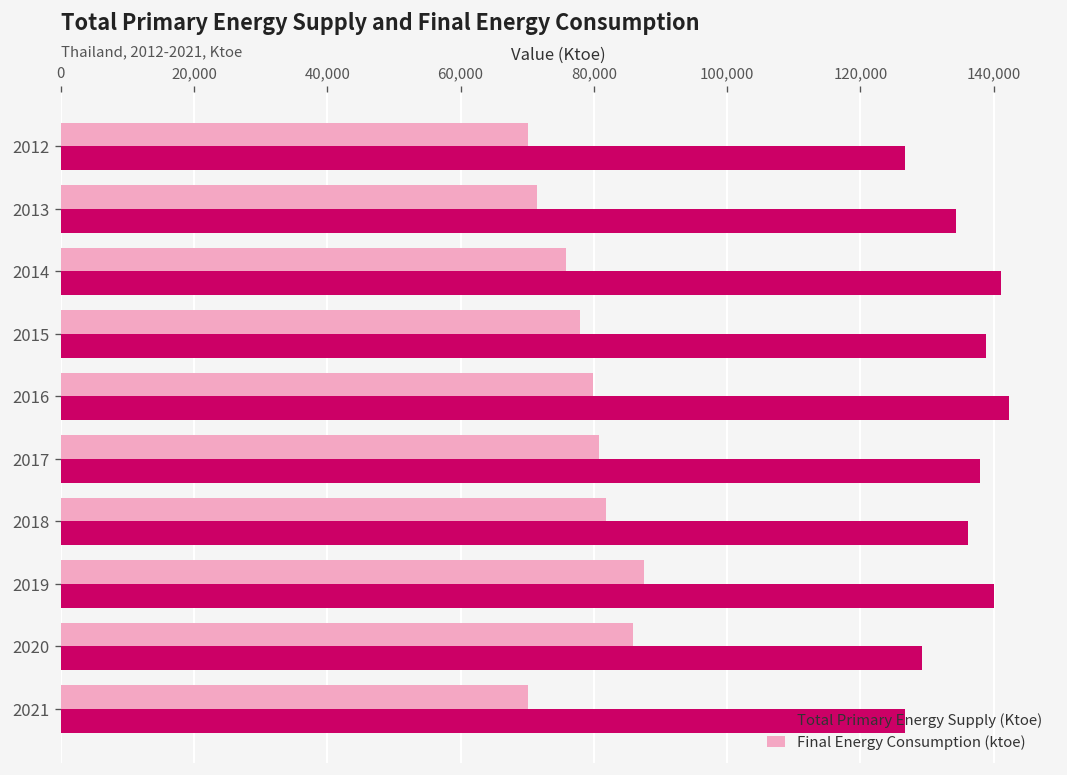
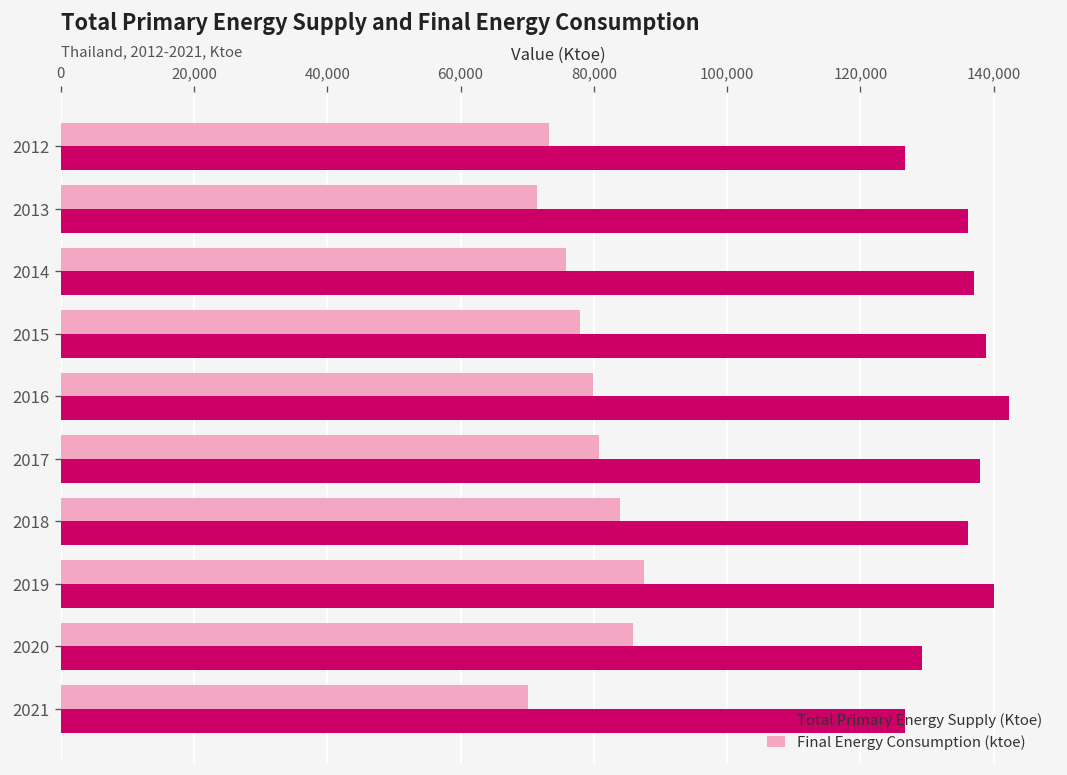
  {
    "Total Primary Energy Supply (Ktoe)": {
      "2012": "127,000",
-     "2013": "134,000",
-     "2014": "141,000",
+     "2013": "136,000",
+     "2014": "137,000",
      "2015": "139,000",
      "2016": "142,000",
      "2017": "138,000",
      "2018": "136,000",
      "2019": "140,000",
      "2020": "129,000",
      "2021": "127,000"
    },
    "Final Energy Consumption (ktoe)": {
-     "2012": "70,000",
+     "2012": "73,000",
      "2013": "71,000",
      "2014": "76,000",
      "2015": "78,000",
      "2016": "80,000",
      "2017": "81,000",
-     "2018": "82,000",
+     "2018": "84,000",
      "2019": "88,000",
      "2020": "86,000",
      "2021": "70,000"
    }
  }
